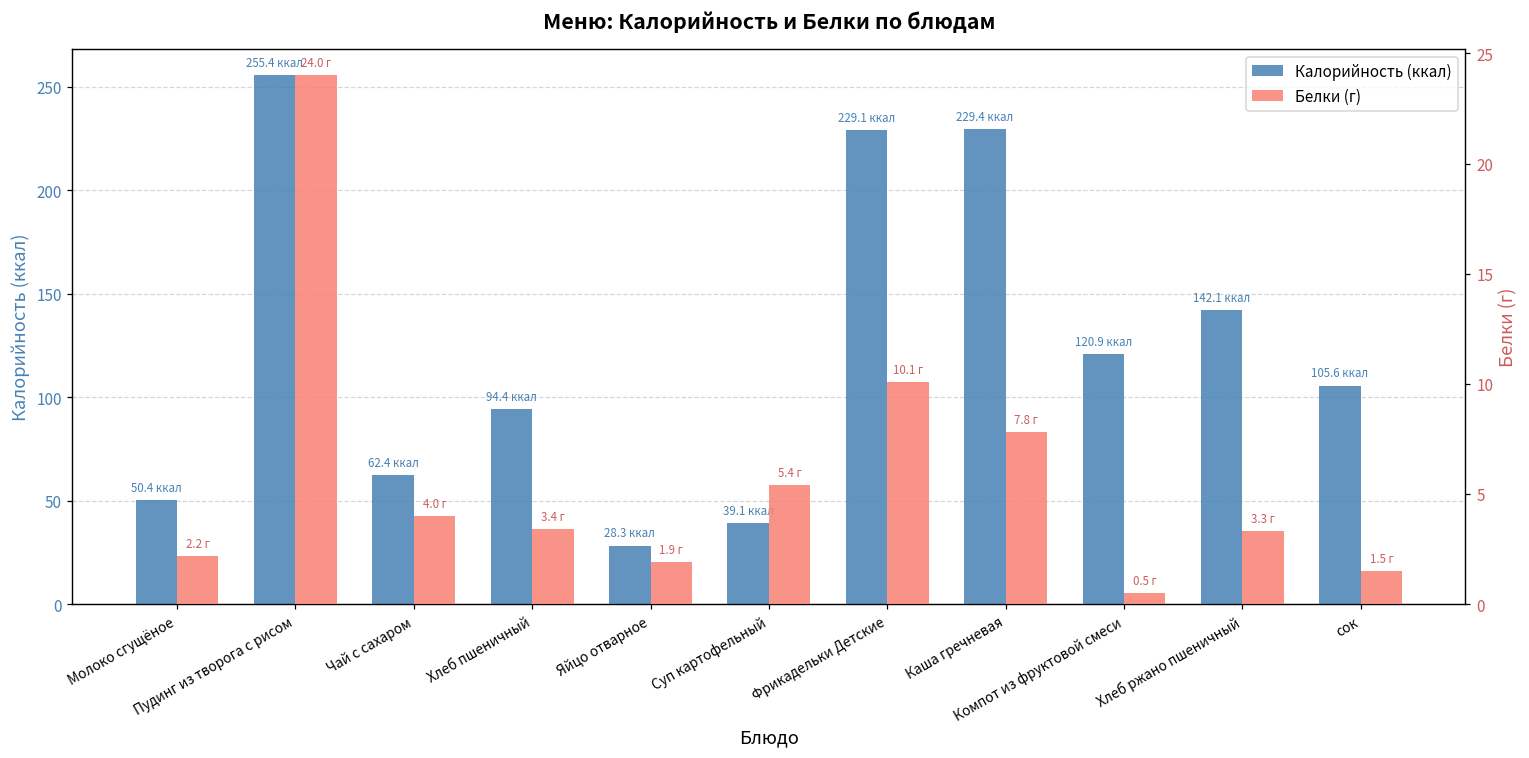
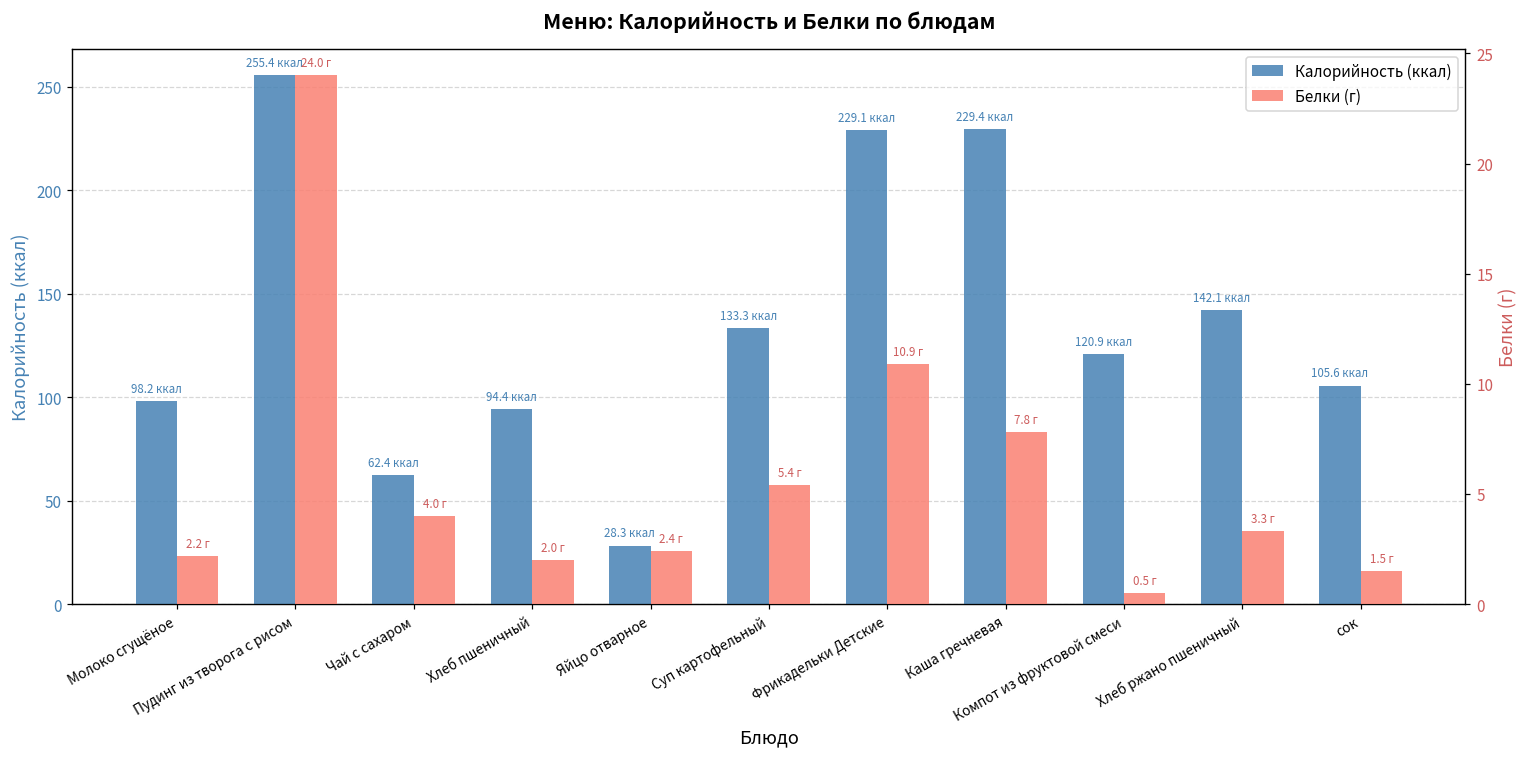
  {
    "Калорийность (ккал)": {
-     "Молоко сгущёное": 50.4,
+     "Молоко сгущёное": 98.2,
      "Пудинг из творога с рисом": 255.4,
      "Чай с сахаром": 62.4,
      "Хлеб пшеничный": 94.4,
      "Яйцо отварное": 28.3,
-     "Суп картофельный": 39.1,
+     "Суп картофельный": 133.3,
      "Фрикадельки Детские": 229.1,
      "Каша гречневая": 229.4,
      "Компот из фруктовой смеси": 120.9,
      "Хлеб ржано пшеничный": 142.1,
      "сок": 105.6
    },
    "Белки (г)": {
      "Молоко сгущёное": 2.2,
      "Пудинг из творога с рисом": 24.0,
      "Чай с сахаром": 4.0,
-     "Хлеб пшеничный": 3.4,
-     "Яйцо отварное": 1.9,
+     "Хлеб пшеничный": 2.0,
+     "Яйцо отварное": 2.4,
      "Суп картофельный": 5.4,
-     "Фрикадельки Детские": 10.1,
+     "Фрикадельки Детские": 10.9,
      "Каша гречневая": 7.8,
      "Компот из фруктовой смеси": 0.5,
      "Хлеб ржано пшеничный": 3.3,
      "сок": 1.5
    }
  }
